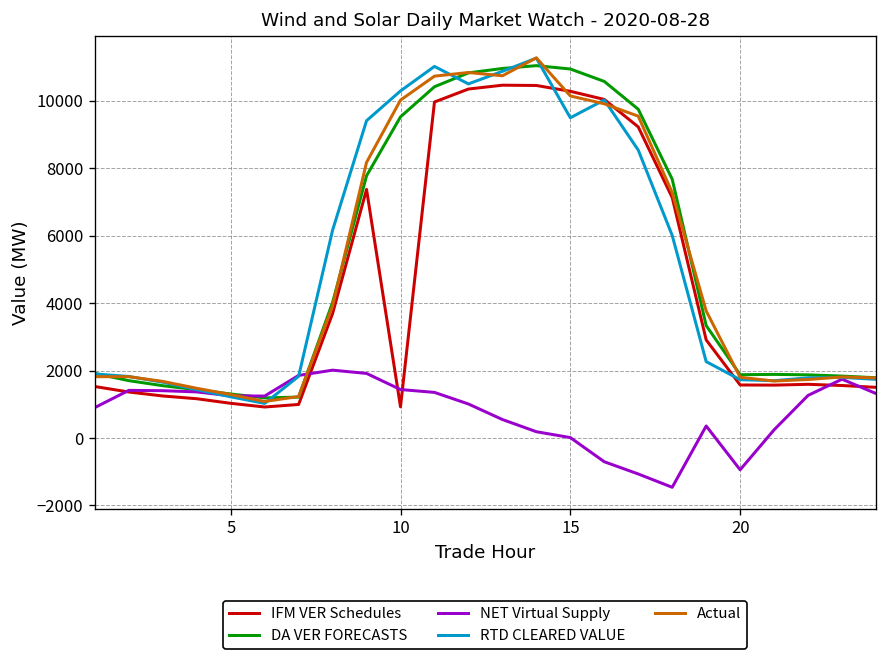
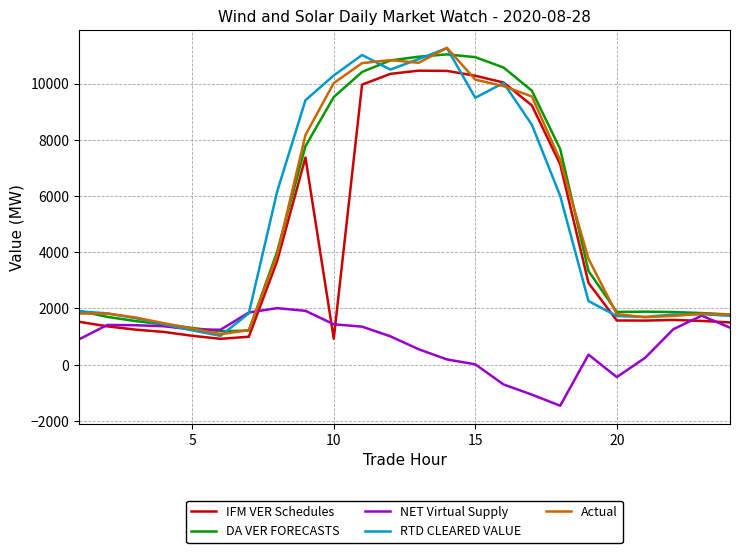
  {
    "IFM VER Schedules": {
      "5": 1000,
      "10": 900,
      "15": 10300,
      "20": 1600
    },
    "DA VER FORECASTS": {
      "10": 9500,
      "15": 10900
    },
    "NET Virtual Supply": {
      "10": 1400,
      "15": 0,
-     "20": -900
+     "20": -400
    },
    "RTD CLEARED VALUE": {
      "10": 10300,
      "15": 9500
    },
    "Actual": {
      "10": 10000,
      "15": 10100
    }
  }
